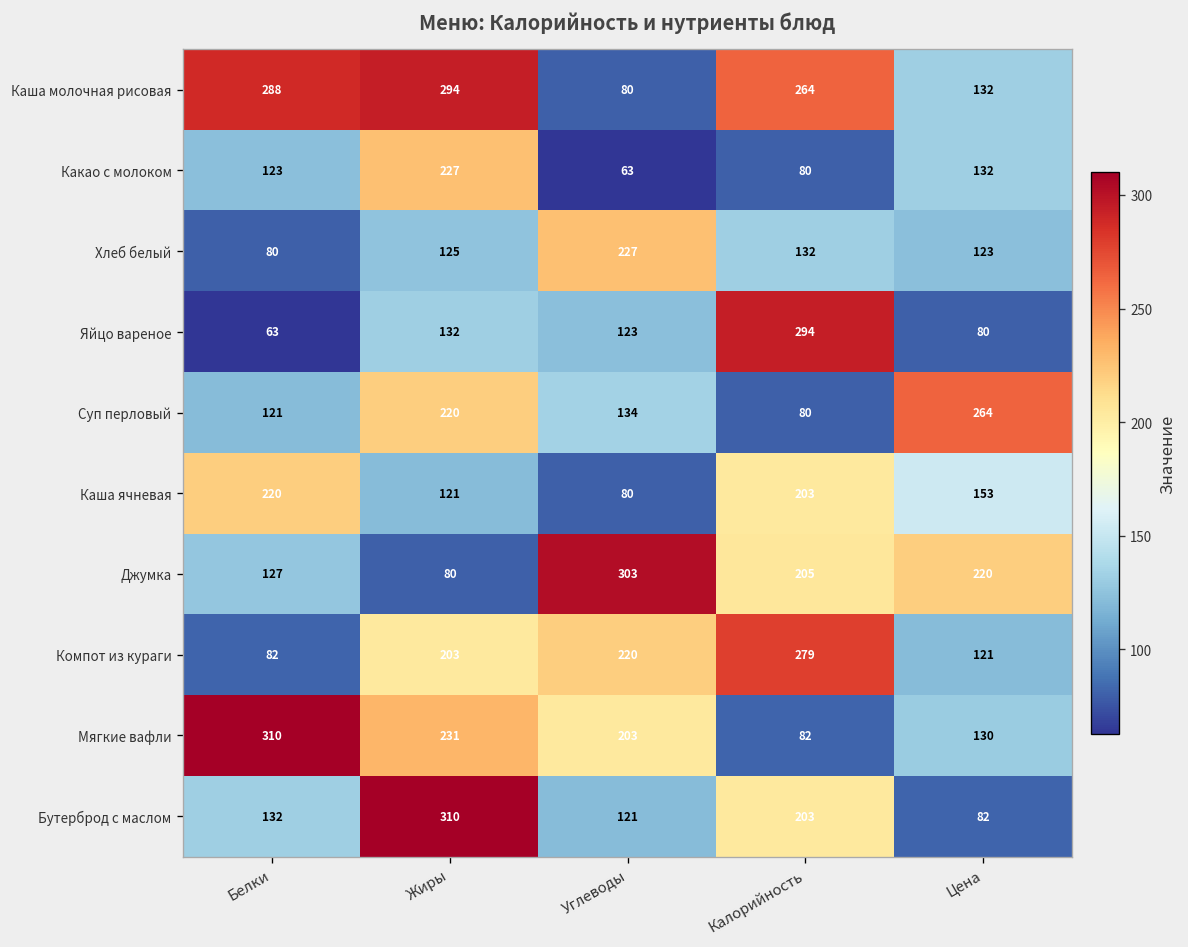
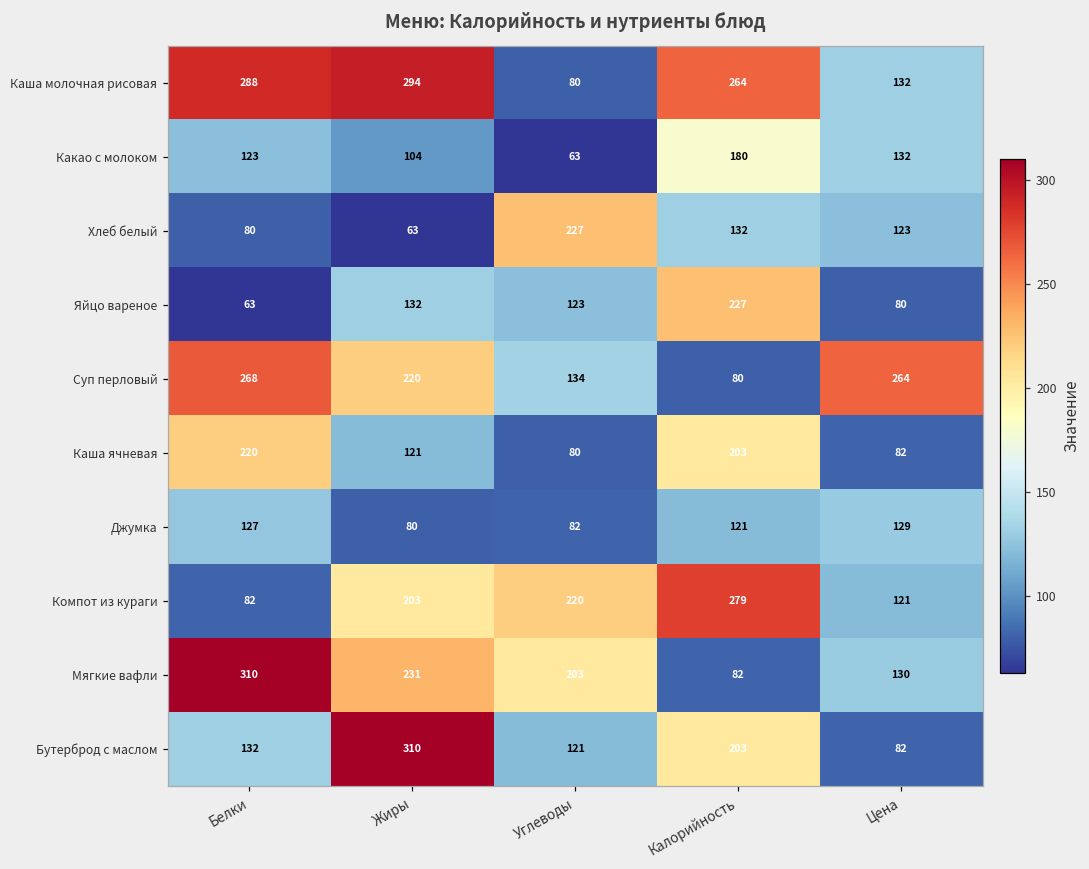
  {
    "Каша молочная рисовая": {
      "Белки": 288,
      "Жиры": 294,
      "Углеводы": 80,
      "Калорийность": 264,
      "Цена": 132
    },
    "Какао с молоком": {
      "Белки": 123,
-     "Жиры": 227,
+     "Жиры": 104,
      "Углеводы": 63,
-     "Калорийность": 80,
+     "Калорийность": 180,
      "Цена": 132
    },
    "Хлеб белый": {
      "Белки": 80,
-     "Жиры": 125,
+     "Жиры": 63,
      "Углеводы": 227,
      "Калорийность": 132,
      "Цена": 123
    },
    "Яйцо вареное": {
      "Белки": 63,
      "Жиры": 132,
      "Углеводы": 123,
-     "Калорийность": 294,
+     "Калорийность": 227,
      "Цена": 80
    },
    "Суп перловый": {
-     "Белки": 121,
+     "Белки": 268,
      "Жиры": 220,
      "Углеводы": 134,
      "Калорийность": 80,
      "Цена": 264
    },
    "Каша ячневая": {
      "Белки": 220,
      "Жиры": 121,
      "Углеводы": 80,
      "Калорийность": 203,
-     "Цена": 153
+     "Цена": 82
    },
    "Джумка": {
      "Белки": 127,
      "Жиры": 80,
-     "Углеводы": 303,
-     "Калорийность": 205,
-     "Цена": 220
+     "Углеводы": 82,
+     "Калорийность": 121,
+     "Цена": 129
    },
    "Компот из кураги": {
      "Белки": 82,
      "Жиры": 203,
      "Углеводы": 220,
      "Калорийность": 279,
      "Цена": 121
    },
    "Мягкие вафли": {
      "Белки": 310,
      "Жиры": 231,
      "Углеводы": 203,
      "Калорийность": 82,
      "Цена": 130
    },
    "Бутерброд с маслом": {
      "Белки": 132,
      "Жиры": 310,
      "Углеводы": 121,
      "Калорийность": 203,
      "Цена": 82
    }
  }
